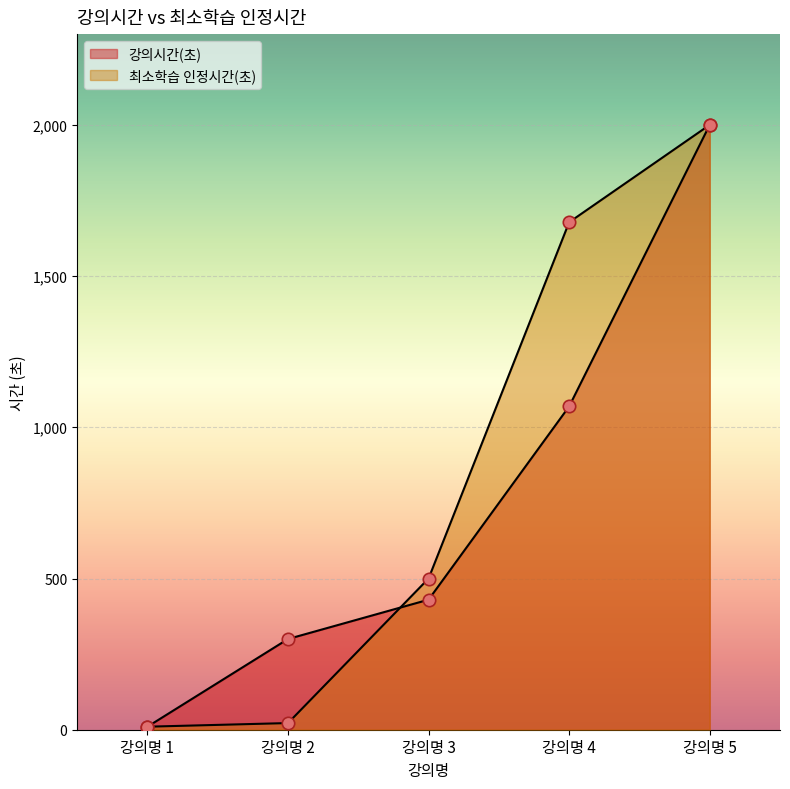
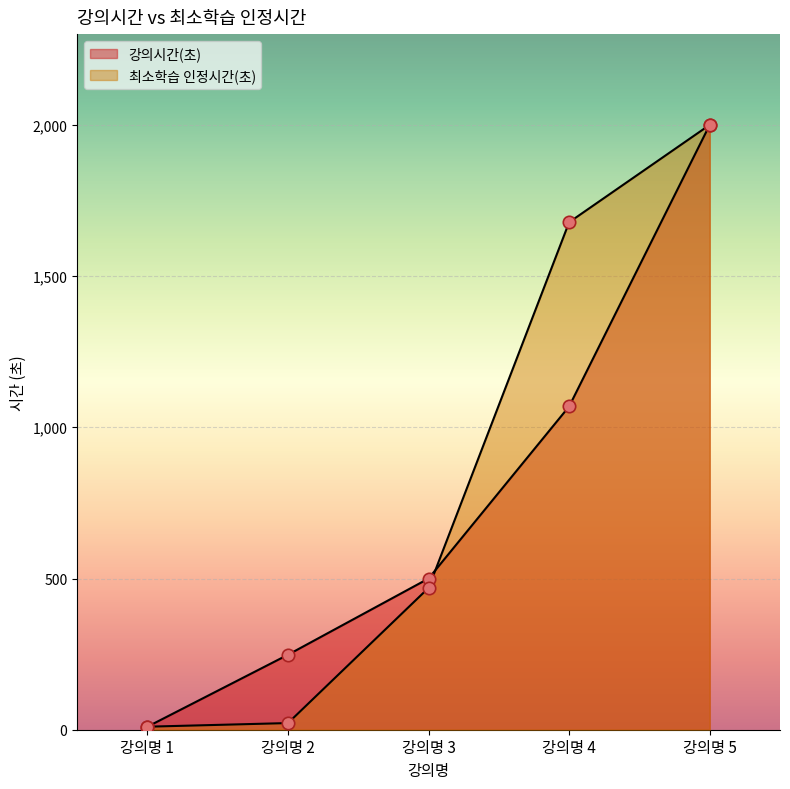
  {
    "강의시간(초)": {
-     "강의명 2": "300",
-     "강의명 3": "430",
+     "강의명 2": "250",
+     "강의명 3": "500",
      "강의명 4": "1,070"
    },
    "최소학습 인정시간(초)": {
      "강의명 2": "20",
-     "강의명 3": "500",
+     "강의명 3": "470",
      "강의명 4": "1,680"
    }
  }
